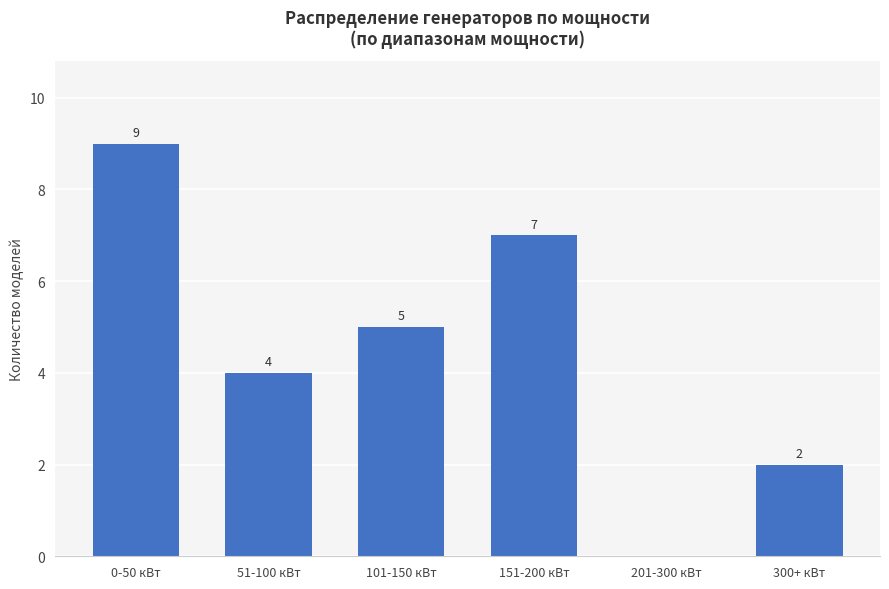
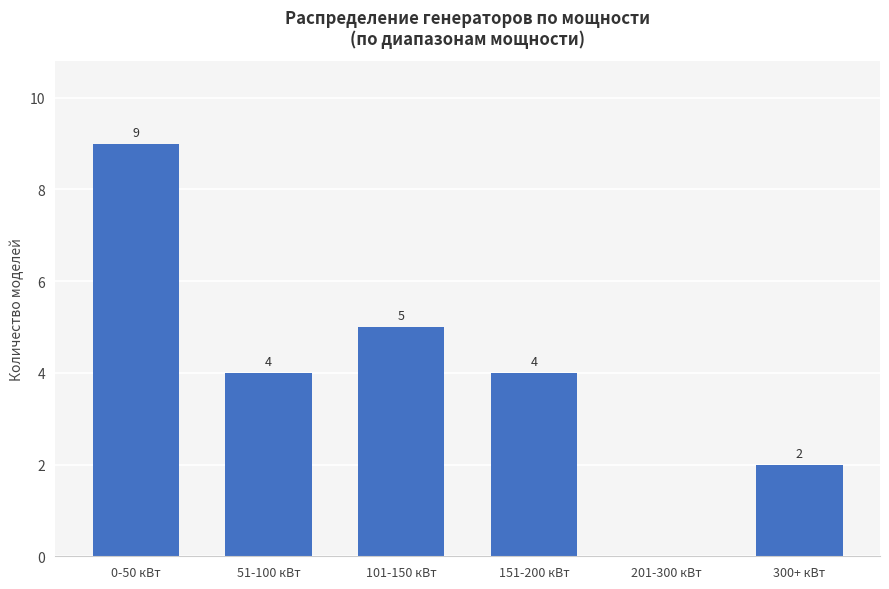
  {
    "0-50 кВт": 9,
    "51-100 кВт": 4,
    "101-150 кВт": 5,
-   "151-200 кВт": 7,
+   "151-200 кВт": 4,
    "300+ кВт": 2
  }
